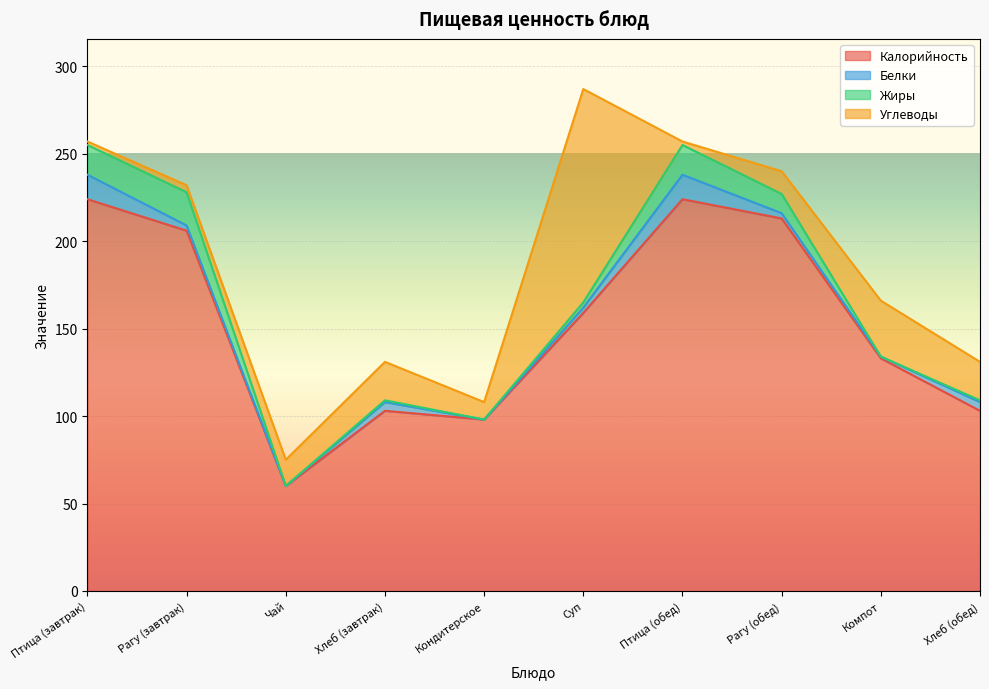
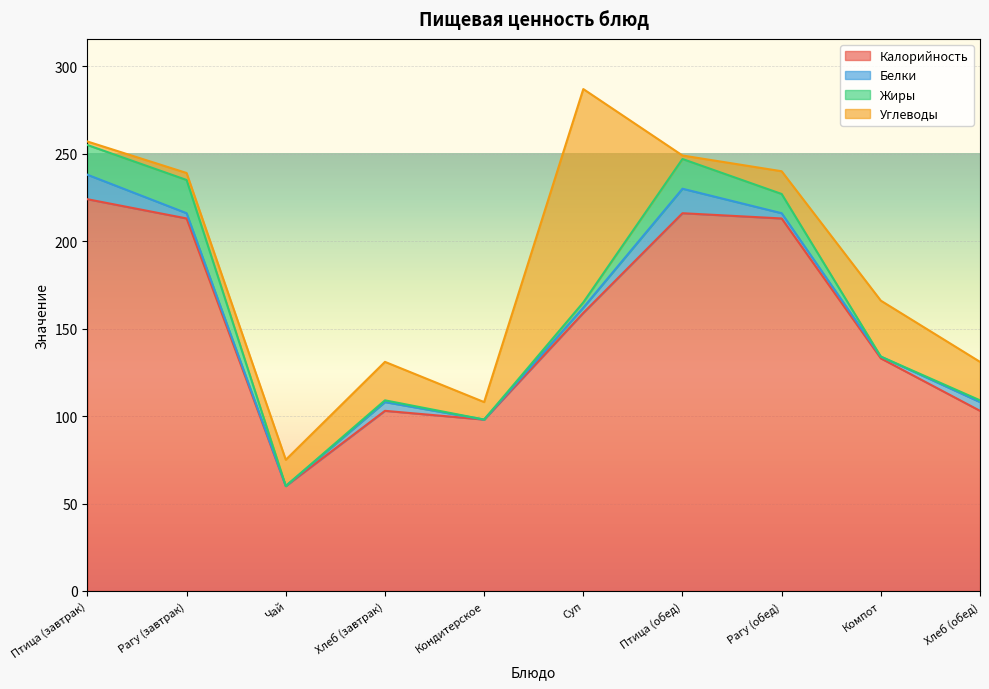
  {
    "Калорийность": {
      "Птица (завтрак)": 224,
-     "Рагу (завтрак)": 206,
+     "Рагу (завтрак)": 213,
      "Хлеб (завтрак)": 103,
      "Суп": 159,
-     "Птица (обед)": 224,
+     "Птица (обед)": 216,
      "Рагу (обед)": 213,
      "Хлеб (обед)": 103
    },
    "Белки": {
      "Птица (завтрак)": 14,
      "Рагу (завтрак)": 3,
      "Суп": 3,
      "Птица (обед)": 14,
      "Рагу (обед)": 3
    },
    "Жиры": {
      "Птица (завтрак)": 17,
      "Рагу (завтрак)": 19,
      "Суп": 3,
      "Птица (обед)": 17,
      "Рагу (обед)": 11
    },
    "Углеводы": {
      "Птица (завтрак)": 2,
      "Рагу (завтрак)": 4,
      "Чай": 15,
      "Хлеб (завтрак)": 22,
      "Кондитерское": 10,
      "Суп": 122,
      "Птица (обед)": 2,
      "Рагу (обед)": 13,
      "Компот": 32,
      "Хлеб (обед)": 22
    }
  }
